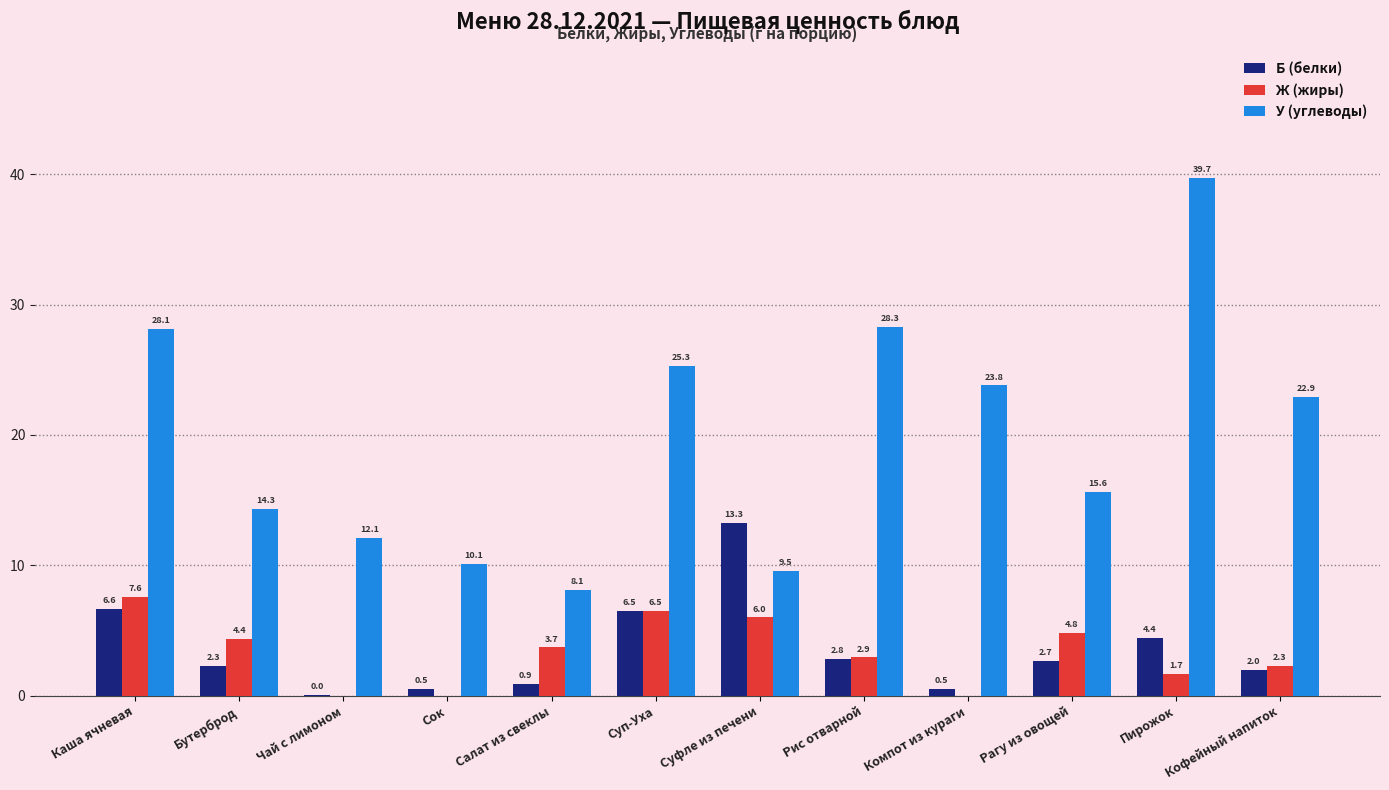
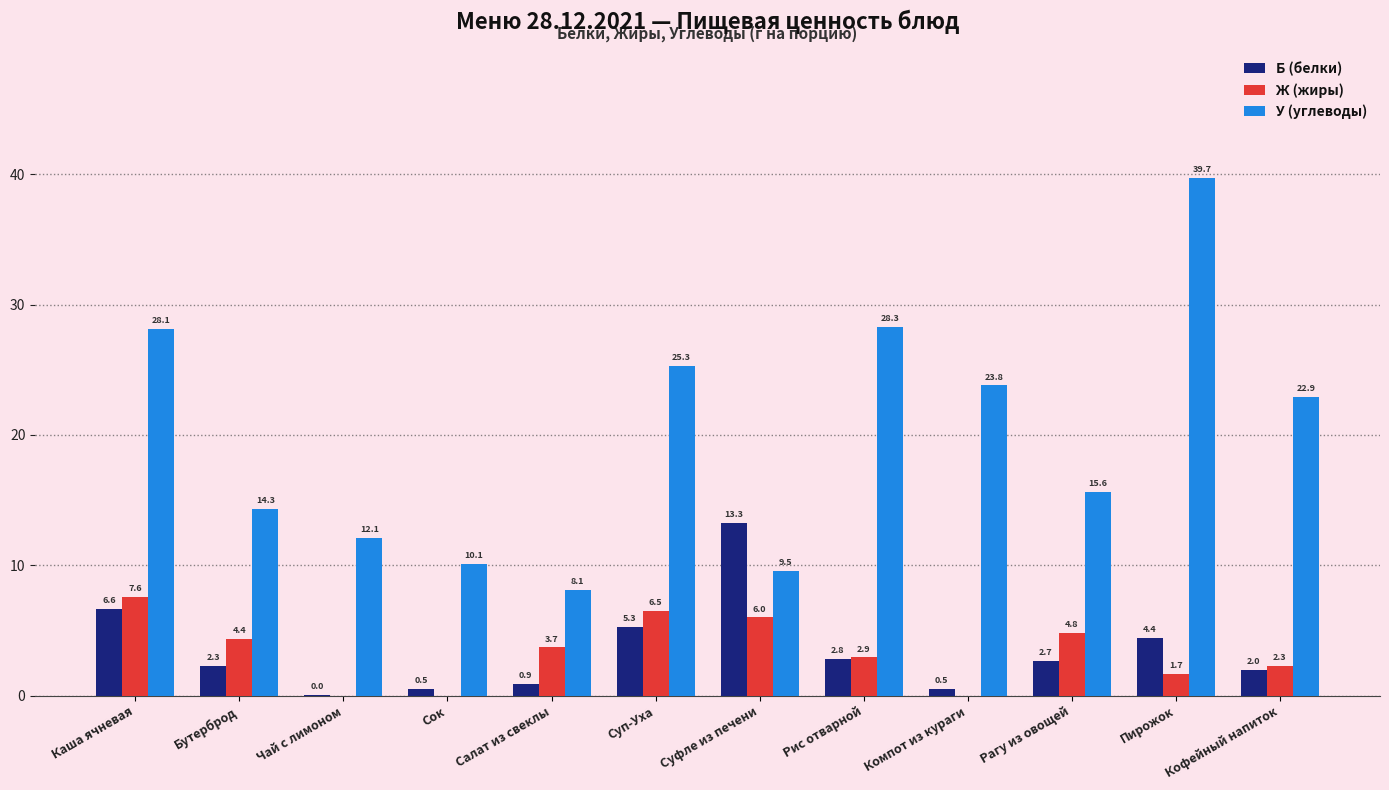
  {
    "Б (белки)": {
      "Каша ячневая": 6.6,
      "Бутерброд": 2.3,
      "Чай с лимоном": 0.0,
      "Сок": 0.5,
      "Салат из свеклы": 0.9,
-     "Суп-Уха": 6.5,
+     "Суп-Уха": 5.3,
      "Суфле из печени": 13.3,
      "Рис отварной": 2.8,
      "Компот из кураги": 0.5,
      "Рагу из овощей": 2.7,
      "Пирожок": 4.4,
      "Кофейный напиток": 2.0
    },
    "Ж (жиры)": {
      "Каша ячневая": 7.6,
      "Бутерброд": 4.4,
      "Салат из свеклы": 3.7,
      "Суп-Уха": 6.5,
      "Суфле из печени": 6.0,
      "Рис отварной": 2.9,
      "Рагу из овощей": 4.8,
      "Пирожок": 1.7,
      "Кофейный напиток": 2.3
    },
    "У (углеводы)": {
      "Каша ячневая": 28.1,
      "Бутерброд": 14.3,
      "Чай с лимоном": 12.1,
      "Сок": 10.1,
      "Салат из свеклы": 8.1,
      "Суп-Уха": 25.3,
      "Суфле из печени": 9.5,
      "Рис отварной": 28.3,
      "Компот из кураги": 23.8,
      "Рагу из овощей": 15.6,
      "Пирожок": 39.7,
      "Кофейный напиток": 22.9
    }
  }
